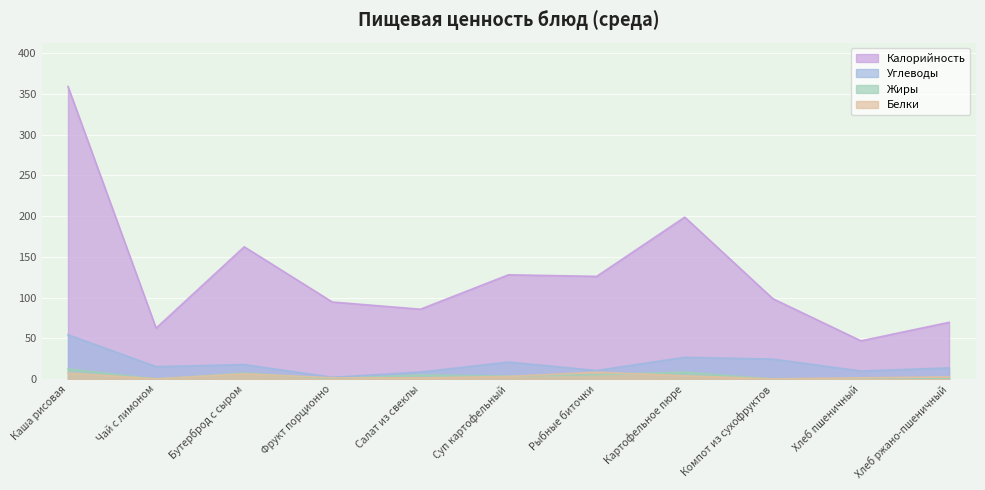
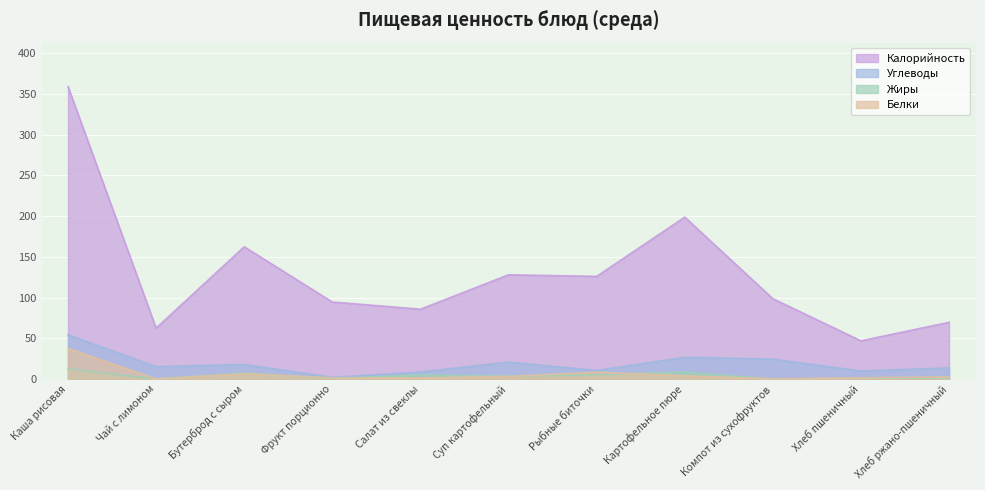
  {
    "Белки": {
-     "Каша рисовая": 10,
+     "Каша рисовая": 40,
      "Салат из свеклы": 0,
      "Картофельное пюре": 0
    }
  }
